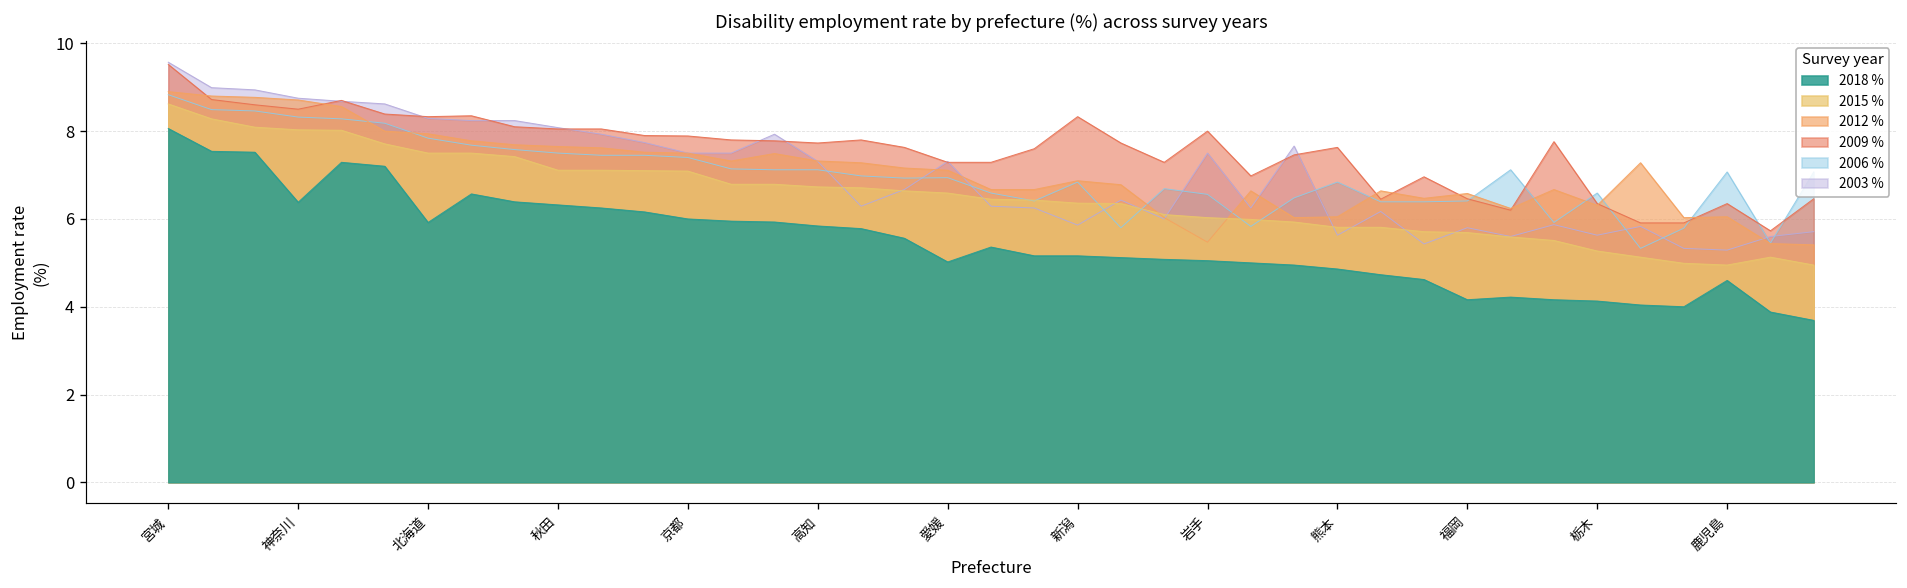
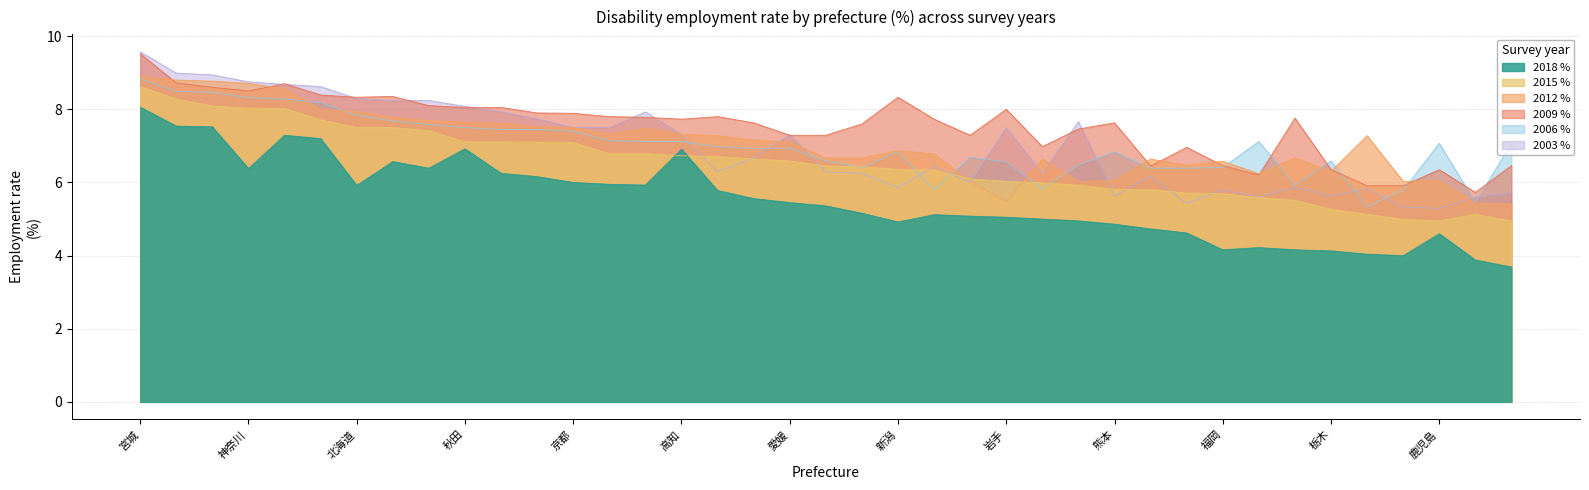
  {
    "2018 %": {
      "宮城": 8.1,
      "神奈川": 6.4,
      "北海道": 5.9,
-     "秋田": 6.3,
+     "秋田": 6.9,
      "京都": 6.0,
-     "高知": 5.8,
-     "愛媛": 5.0,
-     "新潟": 5.2,
+     "高知": 6.9,
+     "愛媛": 5.5,
+     "新潟": 4.9,
      "岩手": 5.1,
      "熊本": 4.9,
      "福岡": 4.2,
      "栃木": 4.1,
      "鹿児島": 4.6
    }
  }
